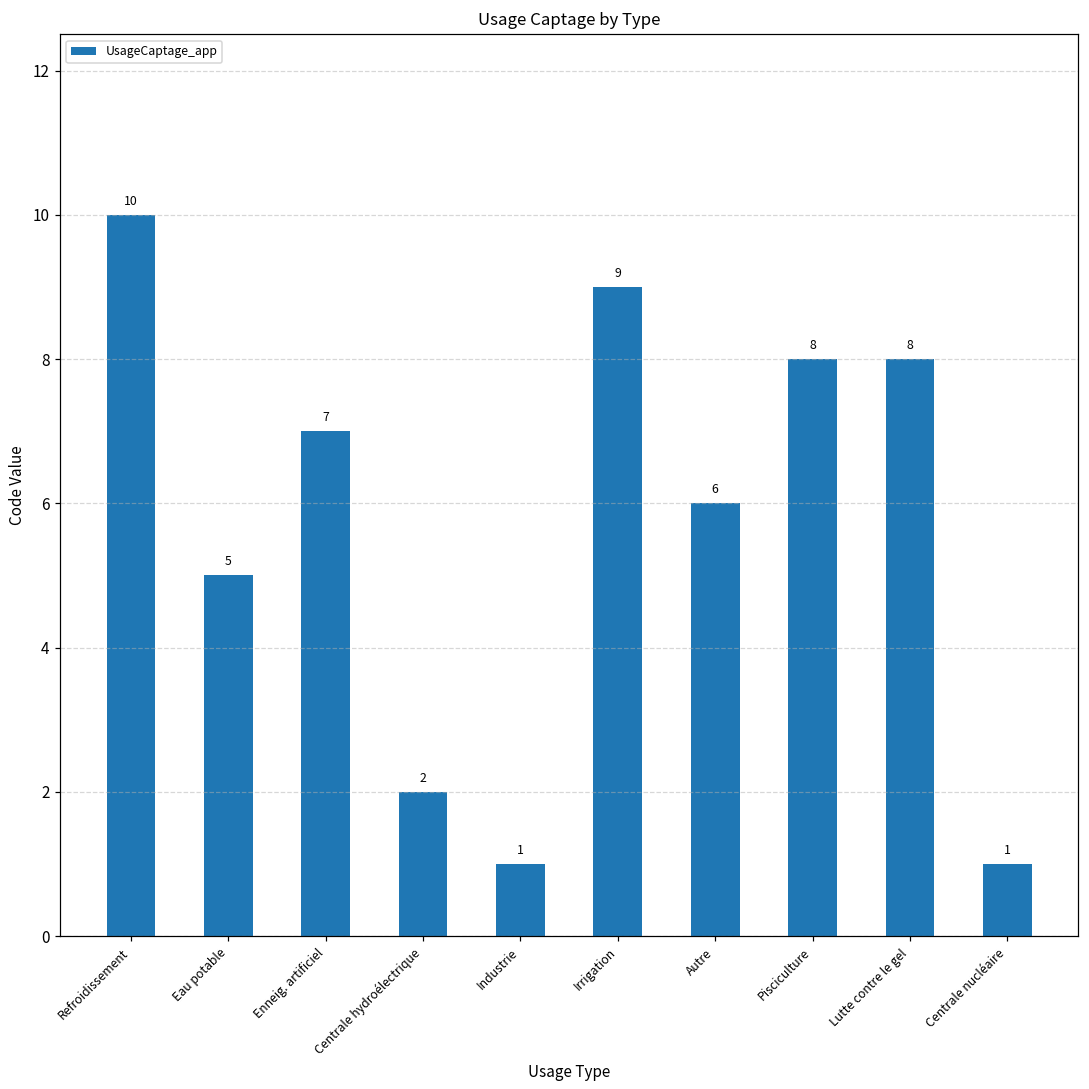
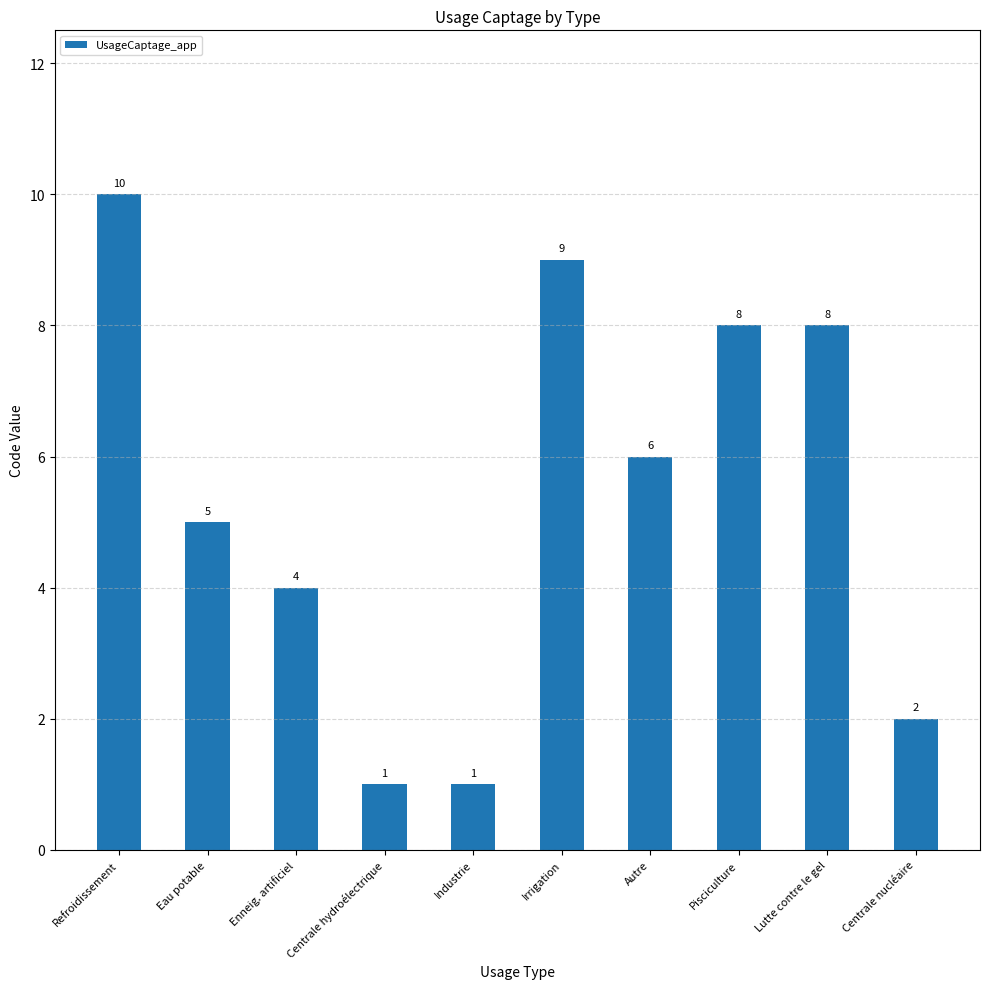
  {
    "Refroidissement": 10,
    "Eau potable": 5,
-   "Enneig. artificiel": 7,
-   "Centrale hydroélectrique": 2,
+   "Enneig. artificiel": 4,
+   "Centrale hydroélectrique": 1,
    "Industrie": 1,
    "Irrigation": 9,
    "Autre": 6,
    "Pisciculture": 8,
    "Lutte contre le gel": 8,
-   "Centrale nucléaire": 1
+   "Centrale nucléaire": 2
  }
